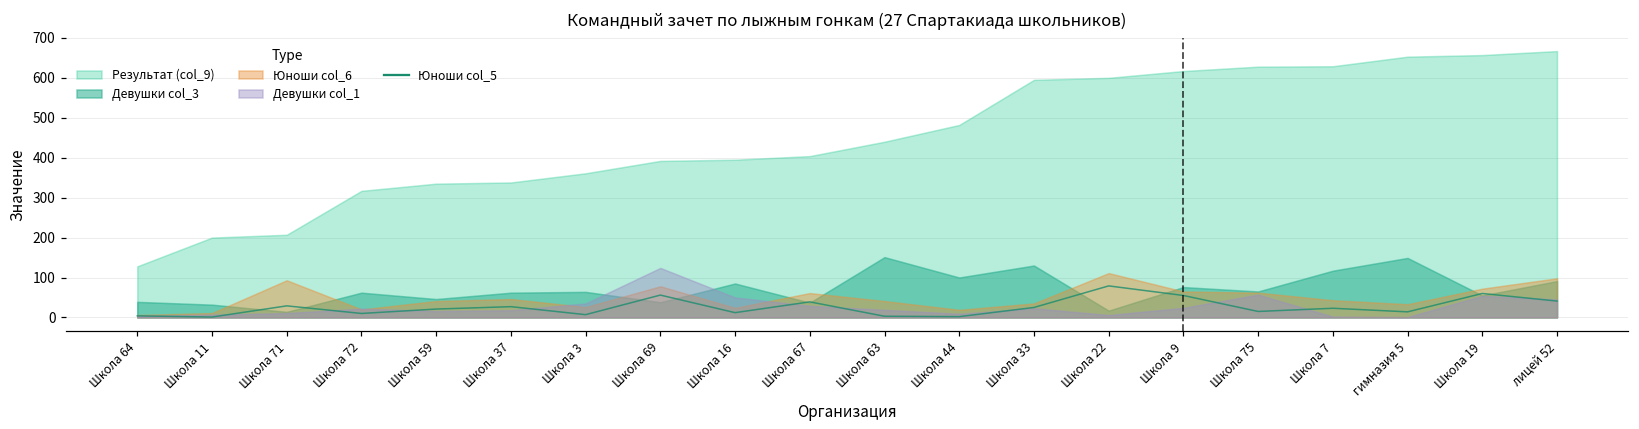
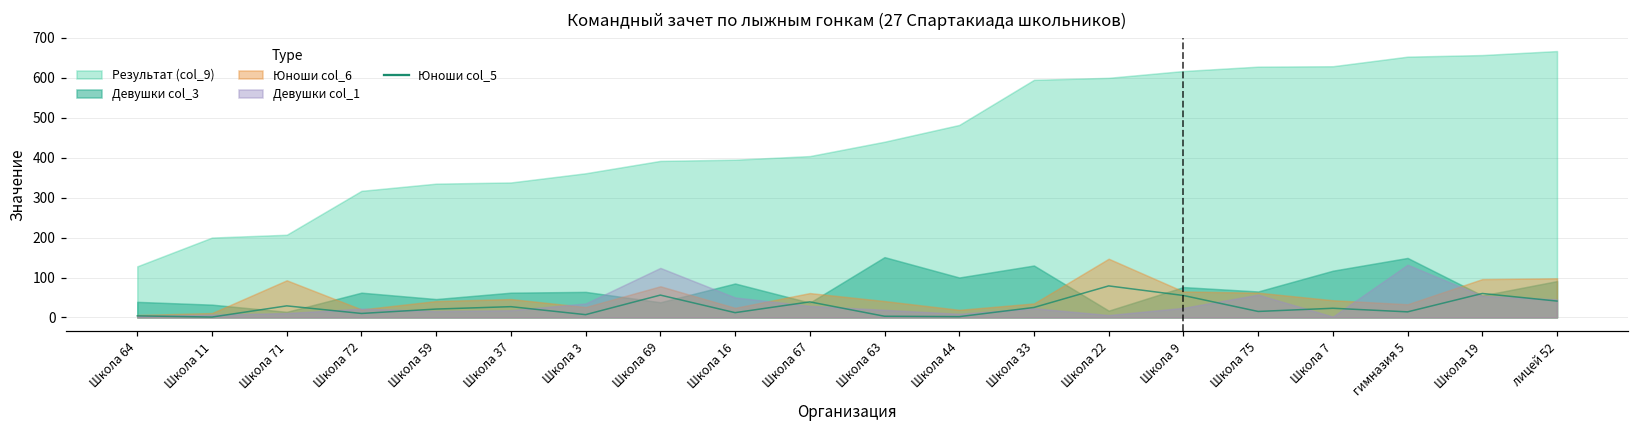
  {
    "Юноши col_6": {
      "Школа 71": 90,
      "Школа 37": 50,
      "Школа 3": 30,
      "Школа 69": 80,
      "Школа 16": 20,
      "Школа 67": 60,
      "Школа 63": 40,
      "Школа 44": 20,
      "Школа 33": 40,
-     "Школа 22": 110,
+     "Школа 22": 150,
      "Школа 9": 70,
      "Школа 7": 40,
      "гимназия 5": 30,
-     "Школа 19": 70,
+     "Школа 19": 100,
      "лицей 52": 100
    },
    "Девушки col_1": {
      "Школа 37": 20,
      "Школа 3": 40,
      "Школа 69": 120,
      "Школа 16": 50,
      "Школа 67": 30,
      "Школа 63": 20,
      "Школа 44": 10,
      "Школа 9": 20,
-     "гимназия 5": 0
+     "гимназия 5": 130
    }
  }
